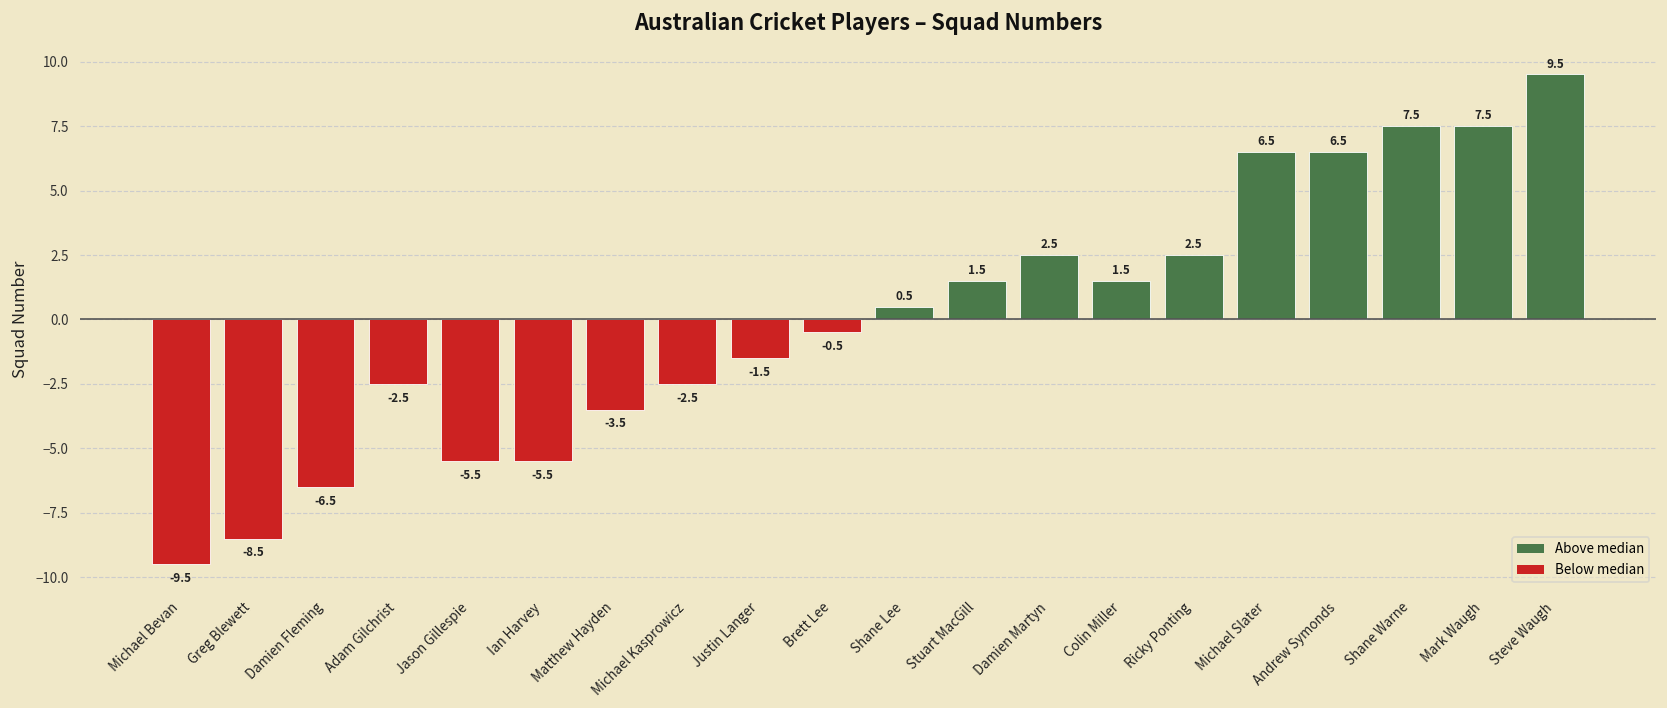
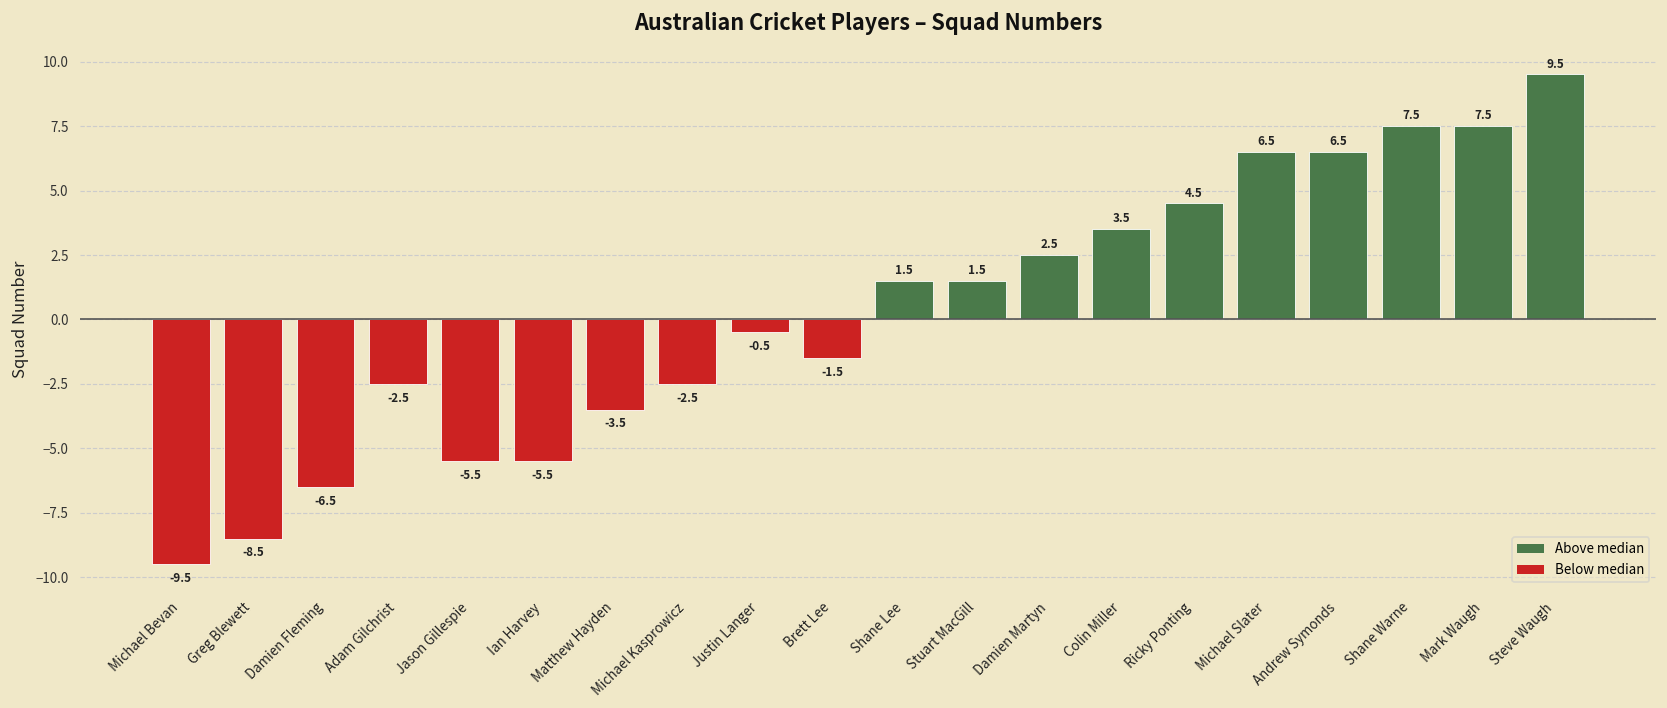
  {
    "Michael Bevan": -9.5,
    "Greg Blewett": -8.5,
    "Damien Fleming": -6.5,
    "Adam Gilchrist": -2.5,
    "Jason Gillespie": -5.5,
    "Ian Harvey": -5.5,
    "Matthew Hayden": -3.5,
    "Michael Kasprowicz": -2.5,
-   "Justin Langer": -1.5,
-   "Brett Lee": -0.5,
-   "Shane Lee": 0.5,
+   "Justin Langer": -0.5,
+   "Brett Lee": -1.5,
+   "Shane Lee": 1.5,
    "Stuart MacGill": 1.5,
    "Damien Martyn": 2.5,
-   "Colin Miller": 1.5,
-   "Ricky Ponting": 2.5,
+   "Colin Miller": 3.5,
+   "Ricky Ponting": 4.5,
    "Michael Slater": 6.5,
    "Andrew Symonds": 6.5,
    "Shane Warne": 7.5,
    "Mark Waugh": 7.5,
    "Steve Waugh": 9.5
  }
